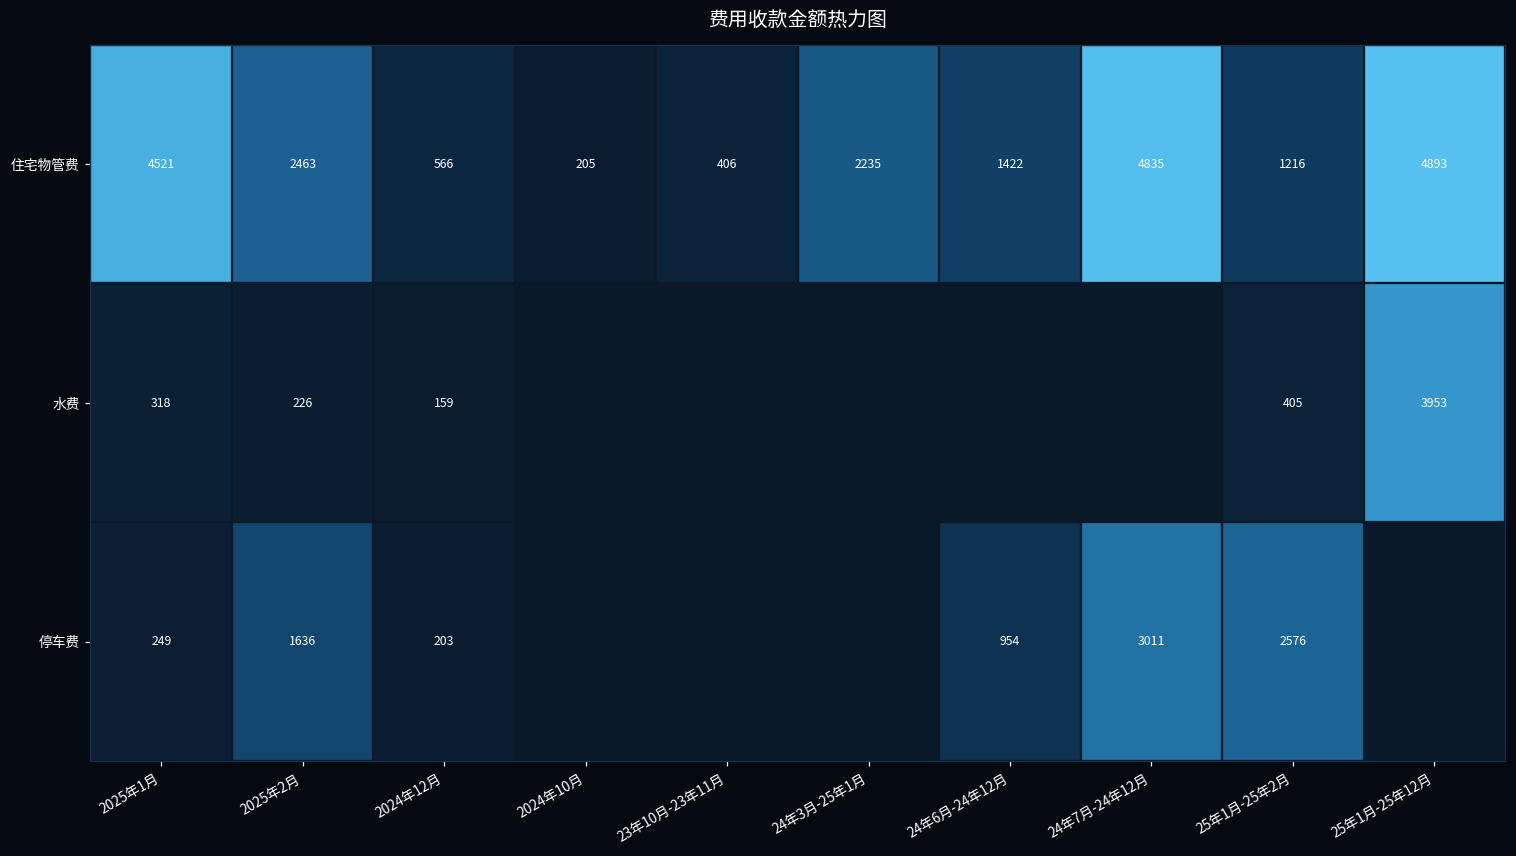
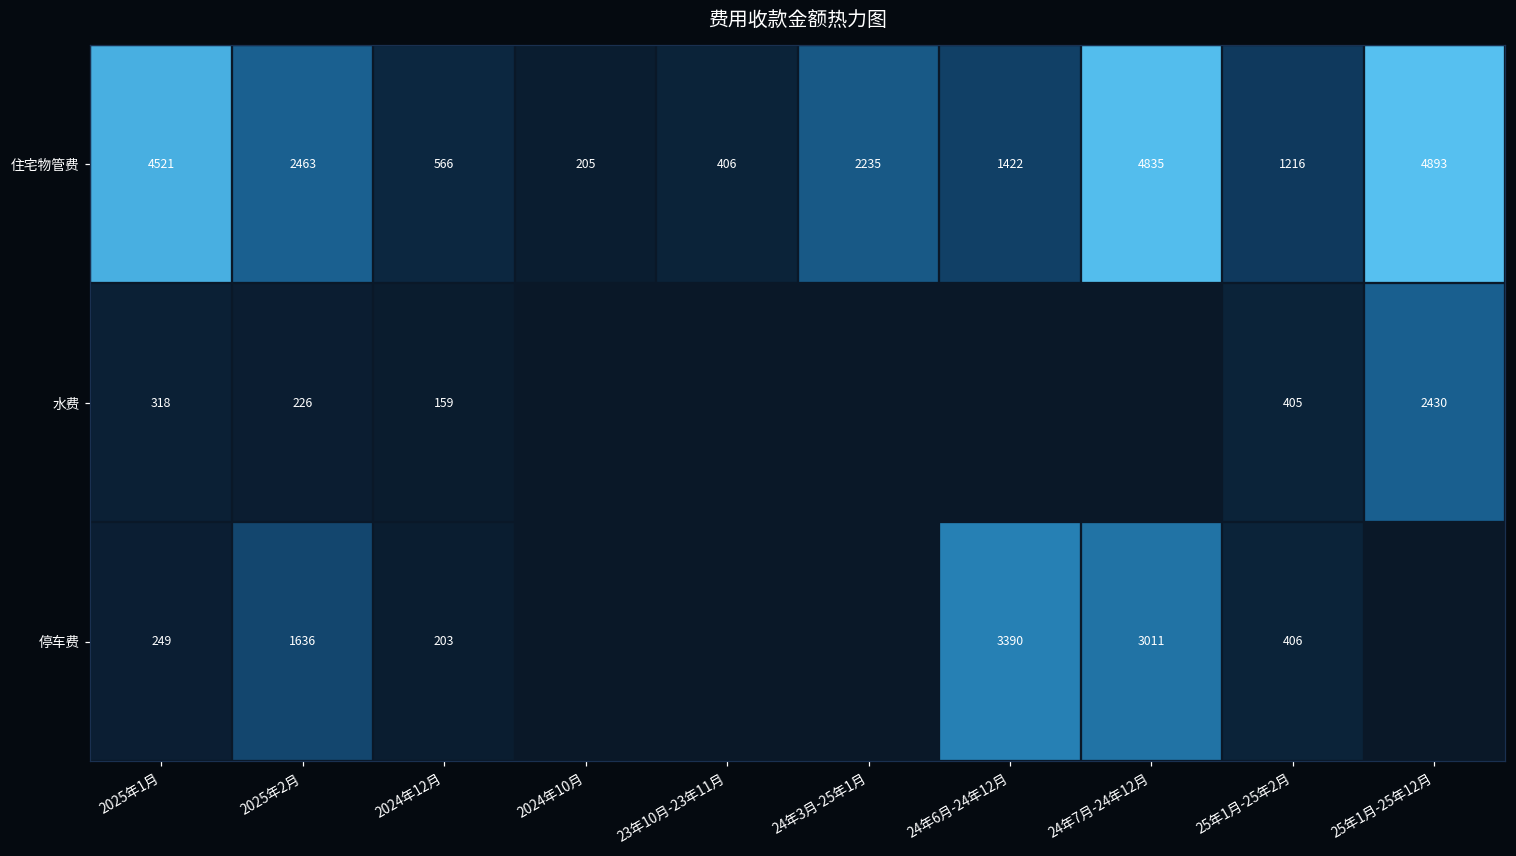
  {
    "住宅物管费": {
      "2025年1月": 4521,
      "2025年2月": 2463,
      "2024年12月": 566,
      "2024年10月": 205,
      "23年10月-23年11月": 406,
      "24年3月-25年1月": 2235,
      "24年6月-24年12月": 1422,
      "24年7月-24年12月": 4835,
      "25年1月-25年2月": 1216,
      "25年1月-25年12月": 4893
    },
    "水费": {
      "2025年1月": 318,
      "2025年2月": 226,
      "2024年12月": 159,
      "25年1月-25年2月": 405,
-     "25年1月-25年12月": 3953
+     "25年1月-25年12月": 2430
    },
    "停车费": {
      "2025年1月": 249,
      "2025年2月": 1636,
      "2024年12月": 203,
-     "24年6月-24年12月": 954,
+     "24年6月-24年12月": 3390,
      "24年7月-24年12月": 3011,
-     "25年1月-25年2月": 2576
+     "25年1月-25年2月": 406
    }
  }
